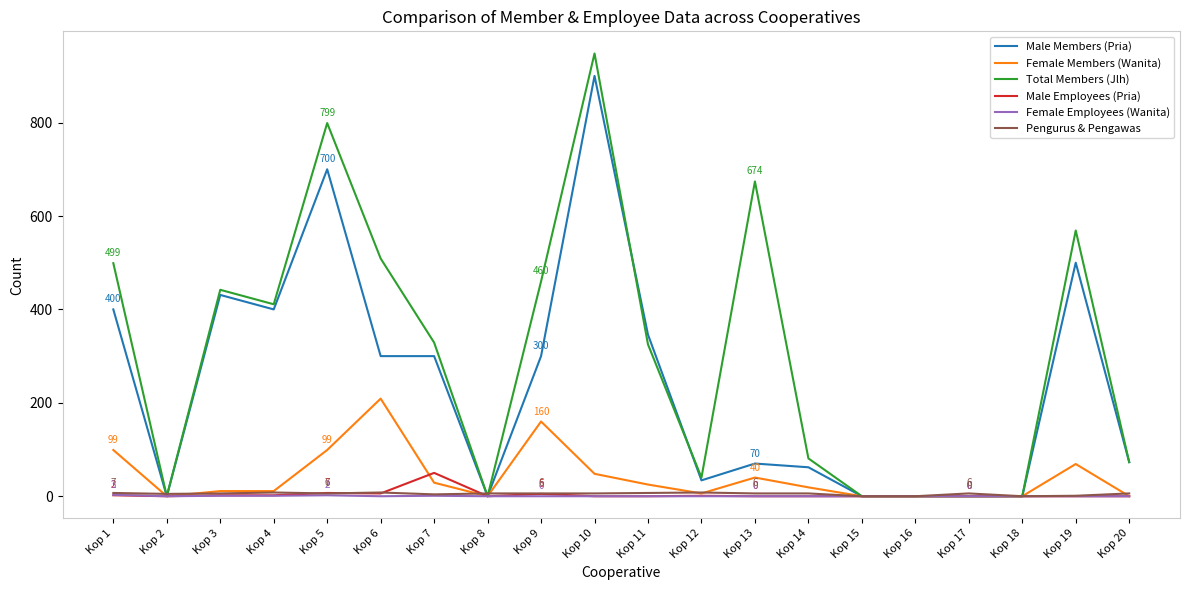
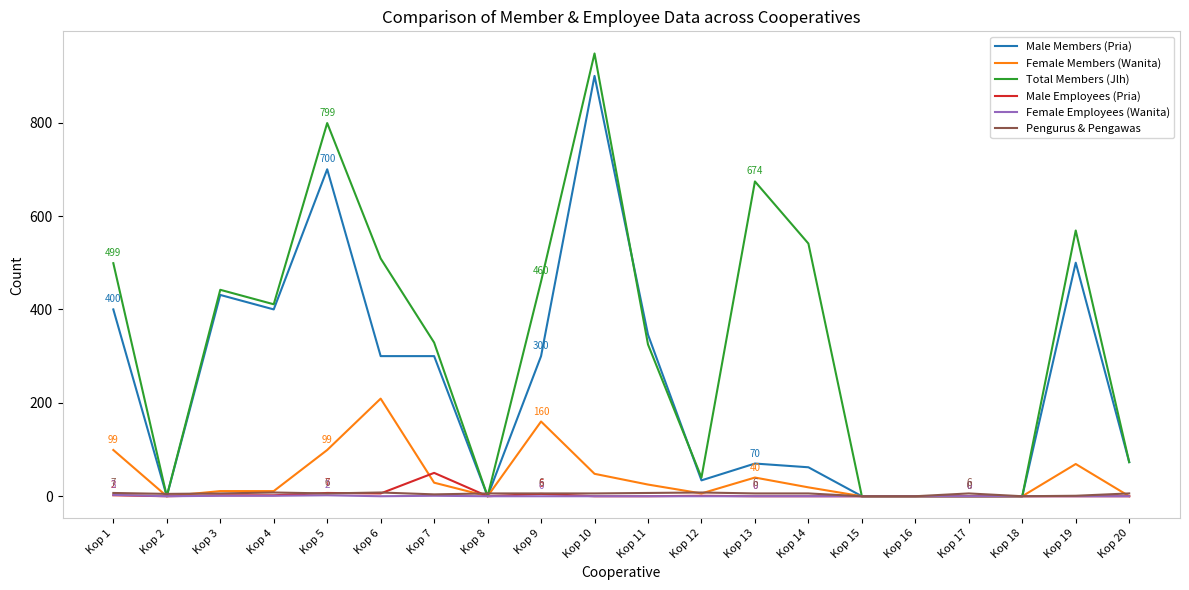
  {
    "Male Members (Pria)": {
      "Kop 1": 400,
      "Kop 5": 700,
      "Kop 9": 300,
      "Kop 13": 70
    },
    "Female Members (Wanita)": {
      "Kop 1": 99,
      "Kop 5": 99,
      "Kop 9": 160
    },
    "Total Members (Jlh)": {
      "Kop 3": 440,
      "Kop 4": 410,
      "Kop 6": 510,
      "Kop 7": 330,
      "Kop 10": 950,
      "Kop 11": 330,
      "Kop 12": 40,
-     "Kop 14": 80,
+     "Kop 14": 540,
      "Kop 19": 570
    },
    "Male Employees (Pria)": {
      "Kop 7": 50
    },
    "Female Employees (Wanita)": {
      "Kop 6": 0
    },
    "Pengurus & Pengawas": {
      "Kop 8": 10,
      "Kop 10": 10,
      "Kop 11": 10,
      "Kop 14": 10,
      "Kop 20": 10
    }
  }
